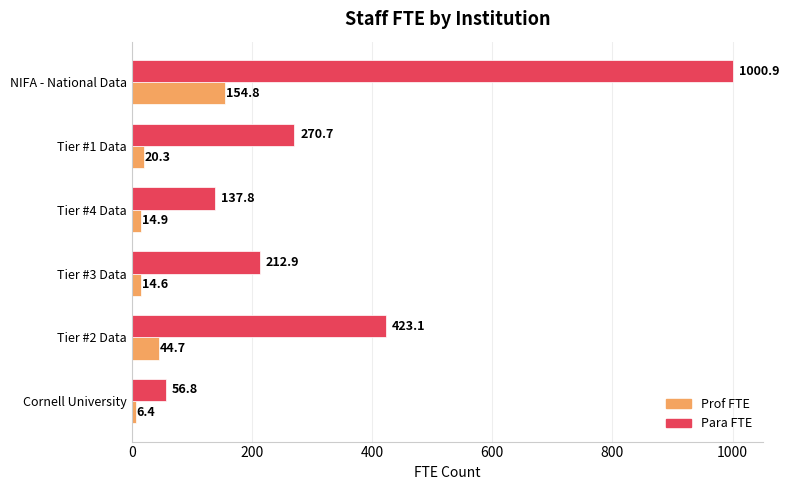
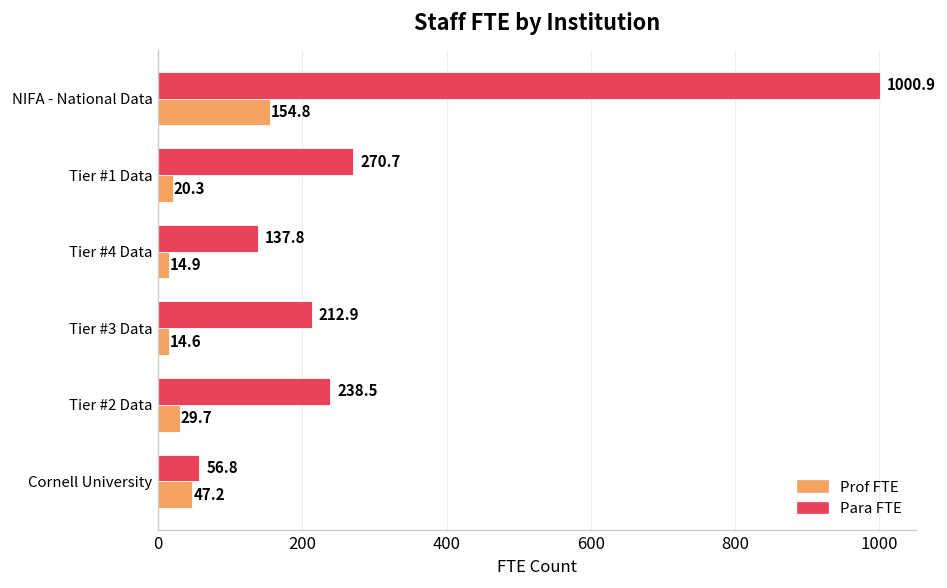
  {
    "Prof FTE": {
      "NIFA - National Data": 154.8,
      "Tier #1 Data": 20.3,
      "Tier #4 Data": 14.9,
      "Tier #3 Data": 14.6,
-     "Tier #2 Data": 44.7,
-     "Cornell University": 6.4
+     "Tier #2 Data": 29.7,
+     "Cornell University": 47.2
    },
    "Para FTE": {
      "NIFA - National Data": 1000.9,
      "Tier #1 Data": 270.7,
      "Tier #4 Data": 137.8,
      "Tier #3 Data": 212.9,
-     "Tier #2 Data": 423.1,
+     "Tier #2 Data": 238.5,
      "Cornell University": 56.8
    }
  }
